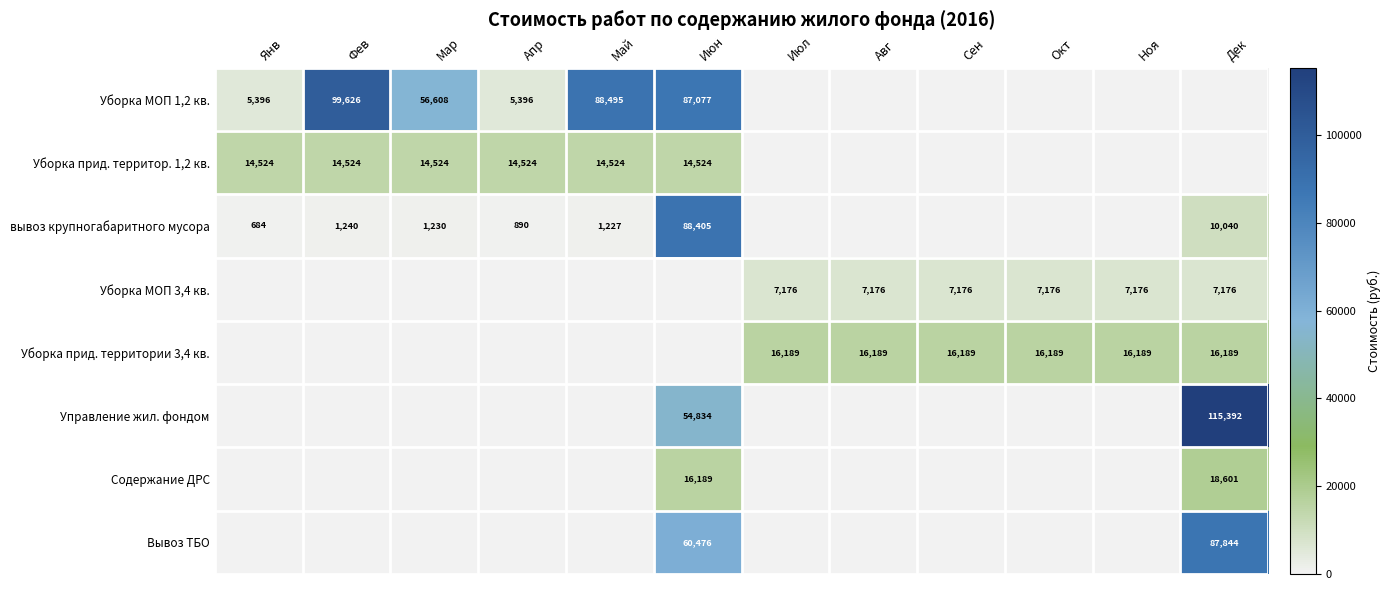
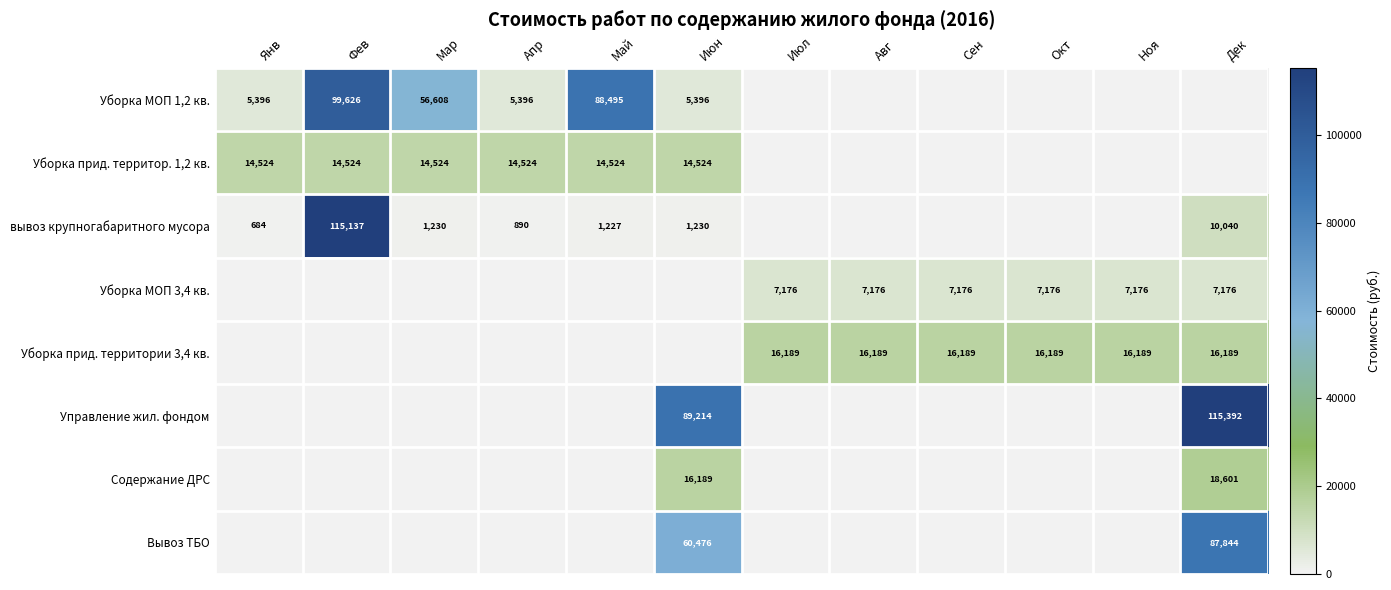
  {
    "Уборка МОП 1,2 кв.": {
      "Янв": "5,396",
      "Фев": "99,626",
      "Мар": "56,608",
      "Апр": "5,396",
      "Май": "88,495",
-     "Июн": "87,077"
+     "Июн": "5,396"
    },
    "Уборка прид. территор. 1,2 кв.": {
      "Янв": "14,524",
      "Фев": "14,524",
      "Мар": "14,524",
      "Апр": "14,524",
      "Май": "14,524",
      "Июн": "14,524"
    },
    "вывоз крупногабаритного мусора": {
      "Янв": "684",
-     "Фев": "1,240",
+     "Фев": "115,137",
      "Мар": "1,230",
      "Апр": "890",
      "Май": "1,227",
-     "Июн": "88,405",
+     "Июн": "1,230",
      "Дек": "10,040"
    },
    "Уборка МОП 3,4 кв.": {
      "Июл": "7,176",
      "Авг": "7,176",
      "Сен": "7,176",
      "Окт": "7,176",
      "Ноя": "7,176",
      "Дек": "7,176"
    },
    "Уборка прид. территории 3,4 кв.": {
      "Июл": "16,189",
      "Авг": "16,189",
      "Сен": "16,189",
      "Окт": "16,189",
      "Ноя": "16,189",
      "Дек": "16,189"
    },
    "Управление жил. фондом": {
-     "Июн": "54,834",
+     "Июн": "89,214",
      "Дек": "115,392"
    },
    "Содержание ДРС": {
      "Июн": "16,189",
      "Дек": "18,601"
    },
    "Вывоз ТБО": {
      "Июн": "60,476",
      "Дек": "87,844"
    }
  }
